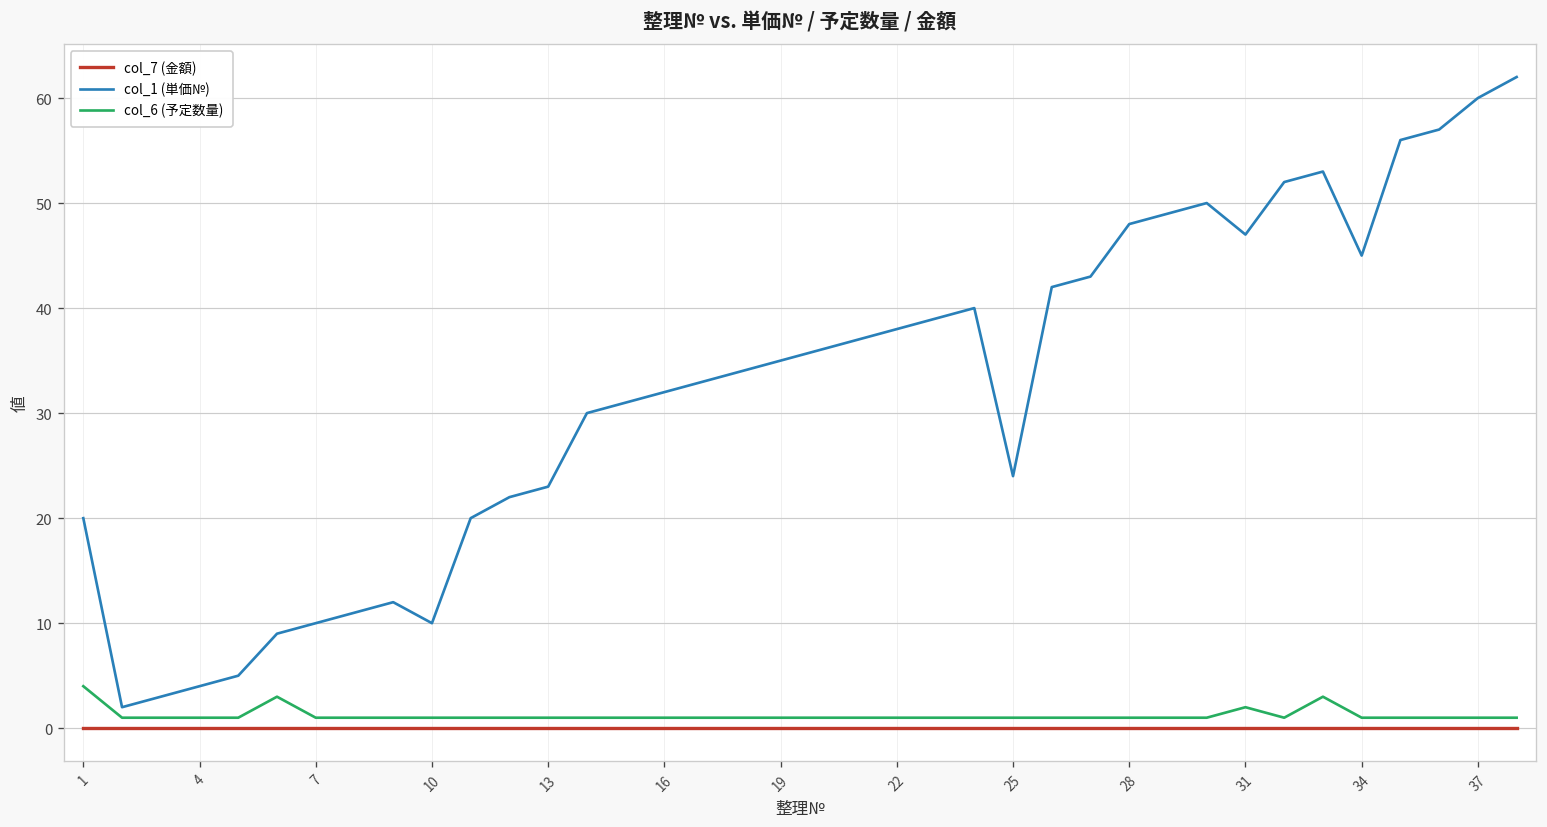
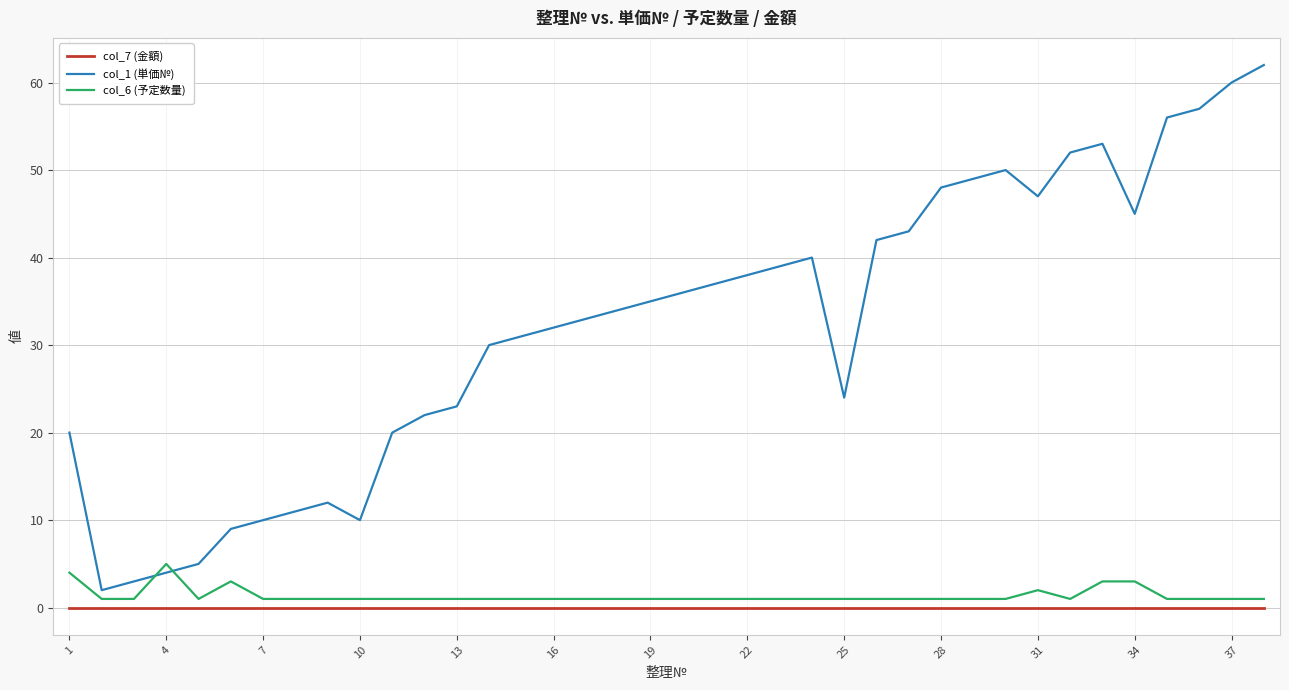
  {
    "col_7 (金額)": {
      "1": 0,
      "4": 0,
      "7": 0,
      "10": 0,
      "13": 0,
      "16": 0,
      "19": 0,
      "22": 0,
      "25": 0,
      "28": 0,
      "31": 0,
      "34": 0,
      "37": 0
    },
    "col_1 (単価№)": {
      "1": 20,
      "4": 4,
      "7": 10,
      "10": 10,
      "13": 23,
      "16": 32,
      "19": 35,
      "22": 38,
      "25": 24,
      "28": 48,
      "31": 47,
      "34": 45,
      "37": 60
    },
    "col_6 (予定数量)": {
      "1": 4,
-     "4": 1,
+     "4": 5,
      "7": 1,
      "10": 1,
      "13": 1,
      "16": 1,
      "19": 1,
      "22": 1,
      "25": 1,
      "28": 1,
      "31": 2,
-     "34": 1,
+     "34": 3,
      "37": 1
    }
  }
